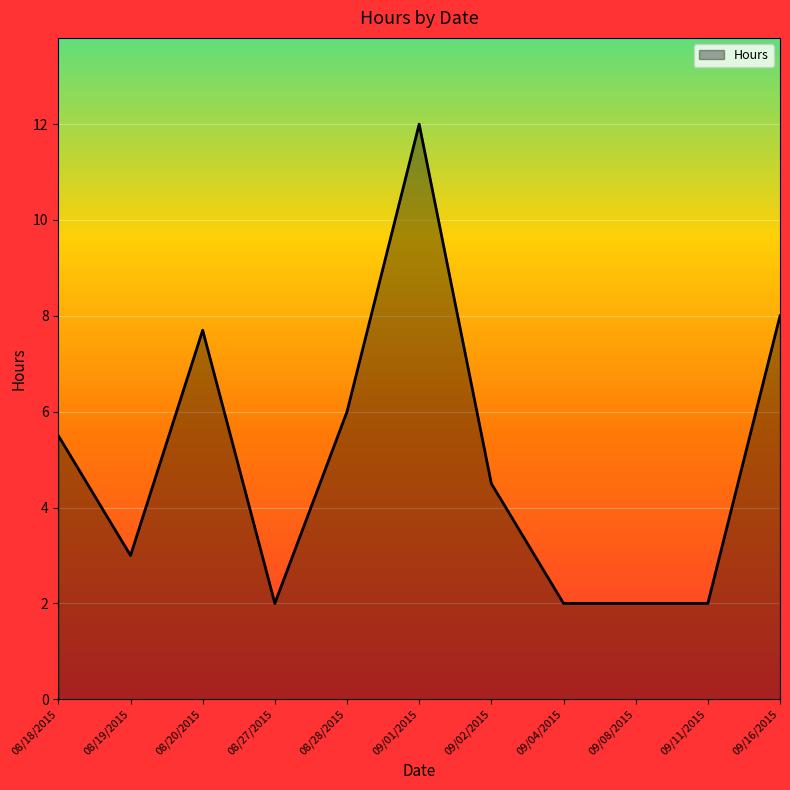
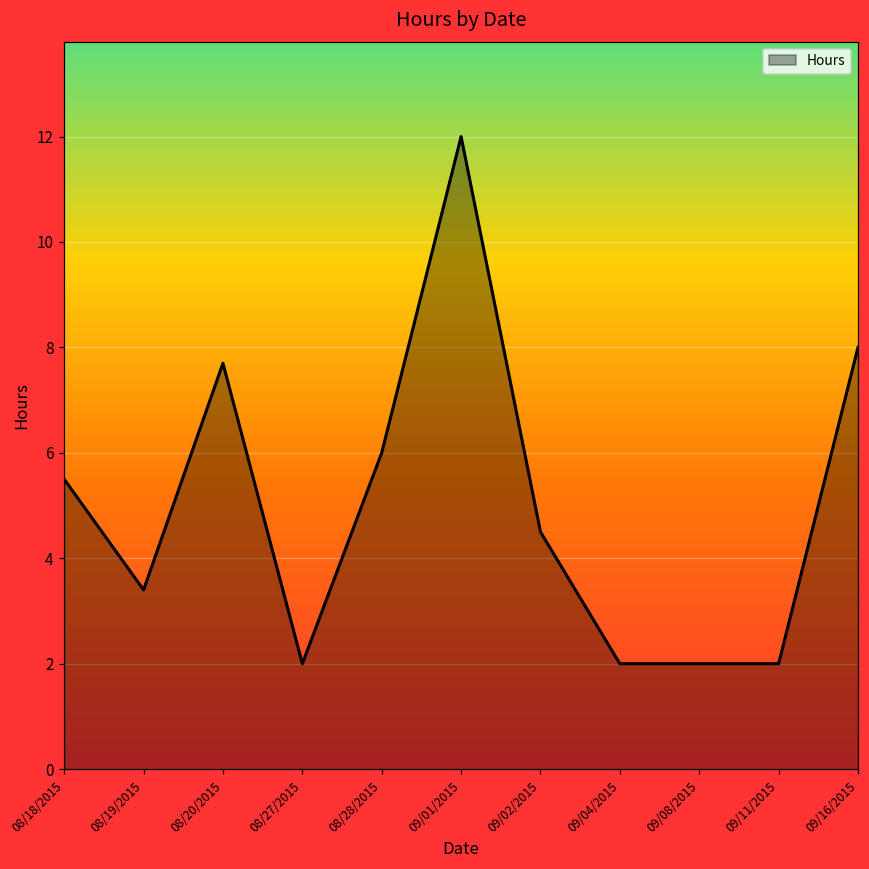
  {
    "08/18/2015": 5.5,
-   "08/19/2015": 3.0,
+   "08/19/2015": 3.4,
    "08/20/2015": 7.7,
    "08/27/2015": 2.0,
    "08/28/2015": 6.0,
    "09/01/2015": 12.0,
    "09/02/2015": 4.5,
    "09/04/2015": 2.0,
    "09/08/2015": 2.0,
    "09/11/2015": 2.0,
    "09/16/2015": 8.0
  }
